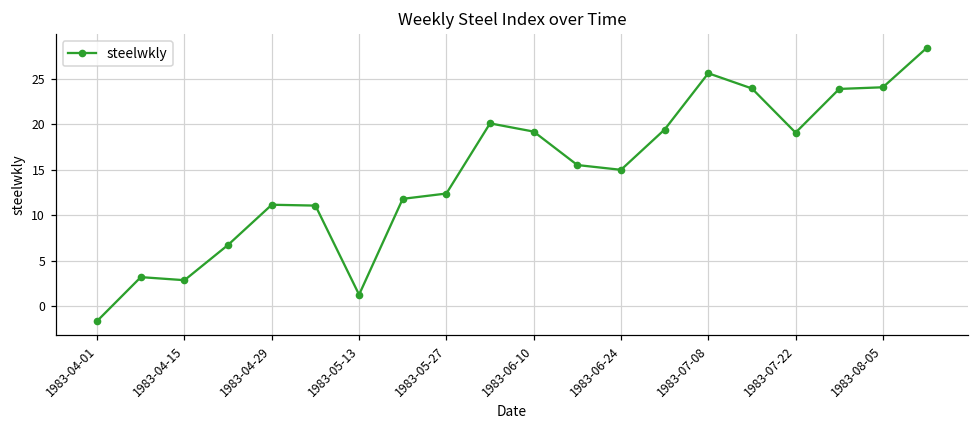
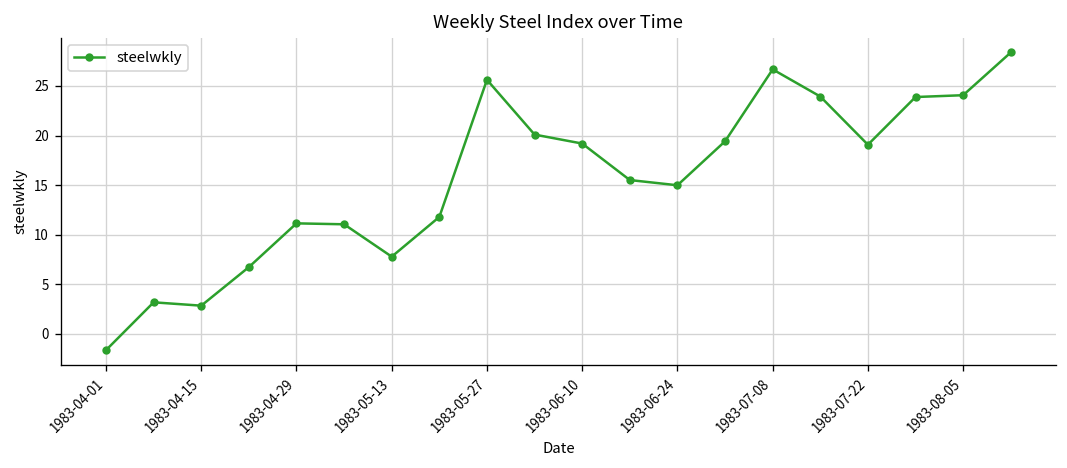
  {
    "1983-04-01": -2,
    "1983-04-15": 3,
    "1983-04-29": 11,
-   "1983-05-13": 1,
-   "1983-05-27": 12,
+   "1983-05-13": 8,
+   "1983-05-27": 26,
    "1983-06-10": 19,
    "1983-06-24": 15,
-   "1983-07-08": 26,
+   "1983-07-08": 27,
    "1983-07-22": 19,
    "1983-08-05": 24
  }
